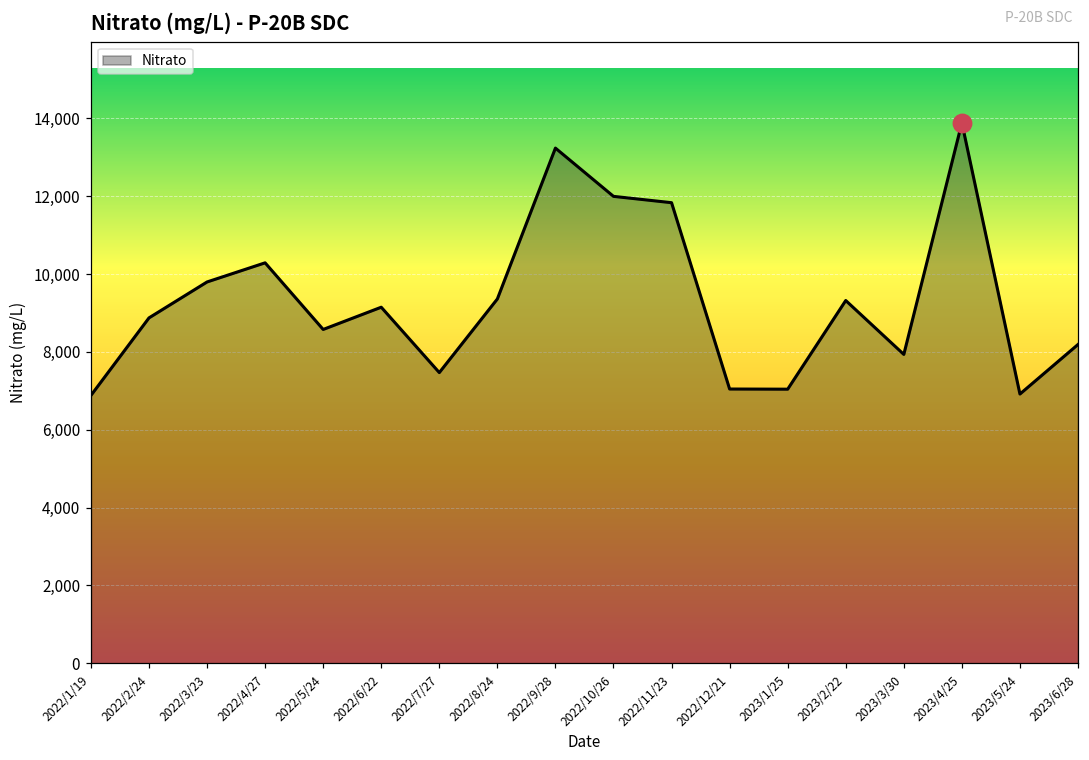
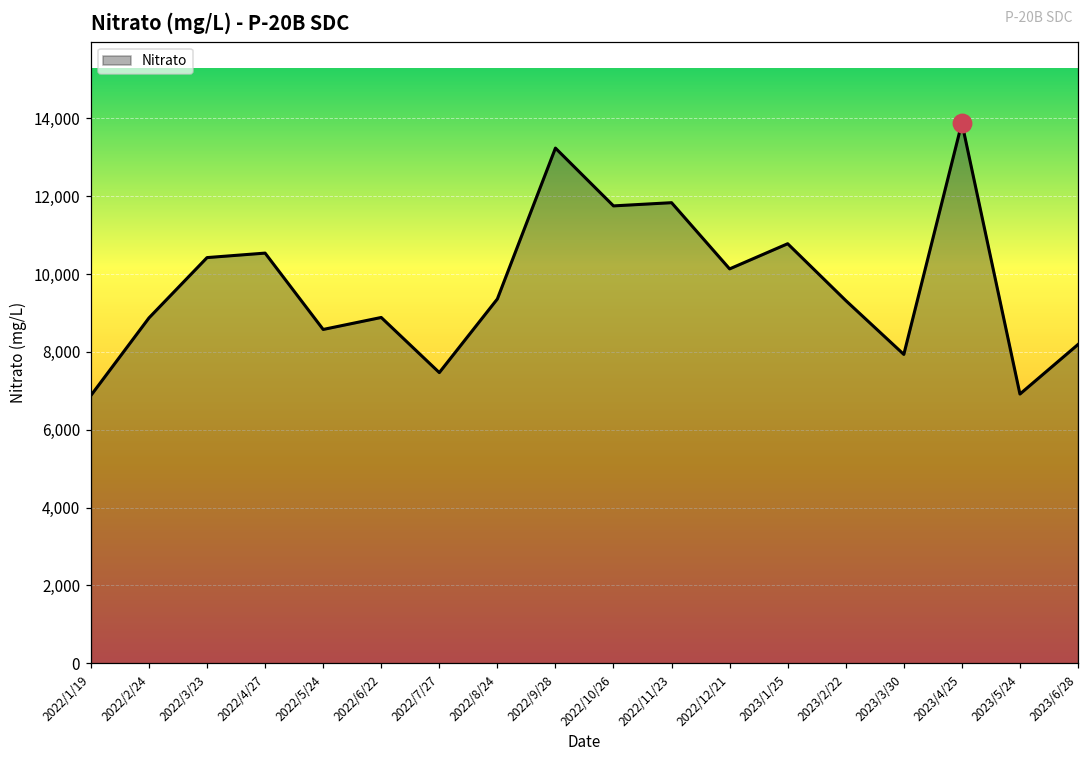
  {
    "Nitrato": {
      "2022/1/19": "6,900",
      "2022/2/24": "8,900",
-     "2022/3/23": "9,800",
-     "2022/4/27": "10,300",
+     "2022/3/23": "10,400",
+     "2022/4/27": "10,500",
      "2022/5/24": "8,600",
-     "2022/6/22": "9,100",
+     "2022/6/22": "8,900",
      "2022/7/27": "7,500",
      "2022/8/24": "9,400",
      "2022/9/28": "13,200",
-     "2022/10/26": "12,000",
+     "2022/10/26": "11,700",
      "2022/11/23": "11,800",
-     "2022/12/21": "7,000",
-     "2023/1/25": "7,000",
+     "2022/12/21": "10,100",
+     "2023/1/25": "10,800",
      "2023/2/22": "9,300",
      "2023/3/30": "7,900",
      "2023/5/24": "6,900",
      "2023/6/28": "8,200"
    }
  }
